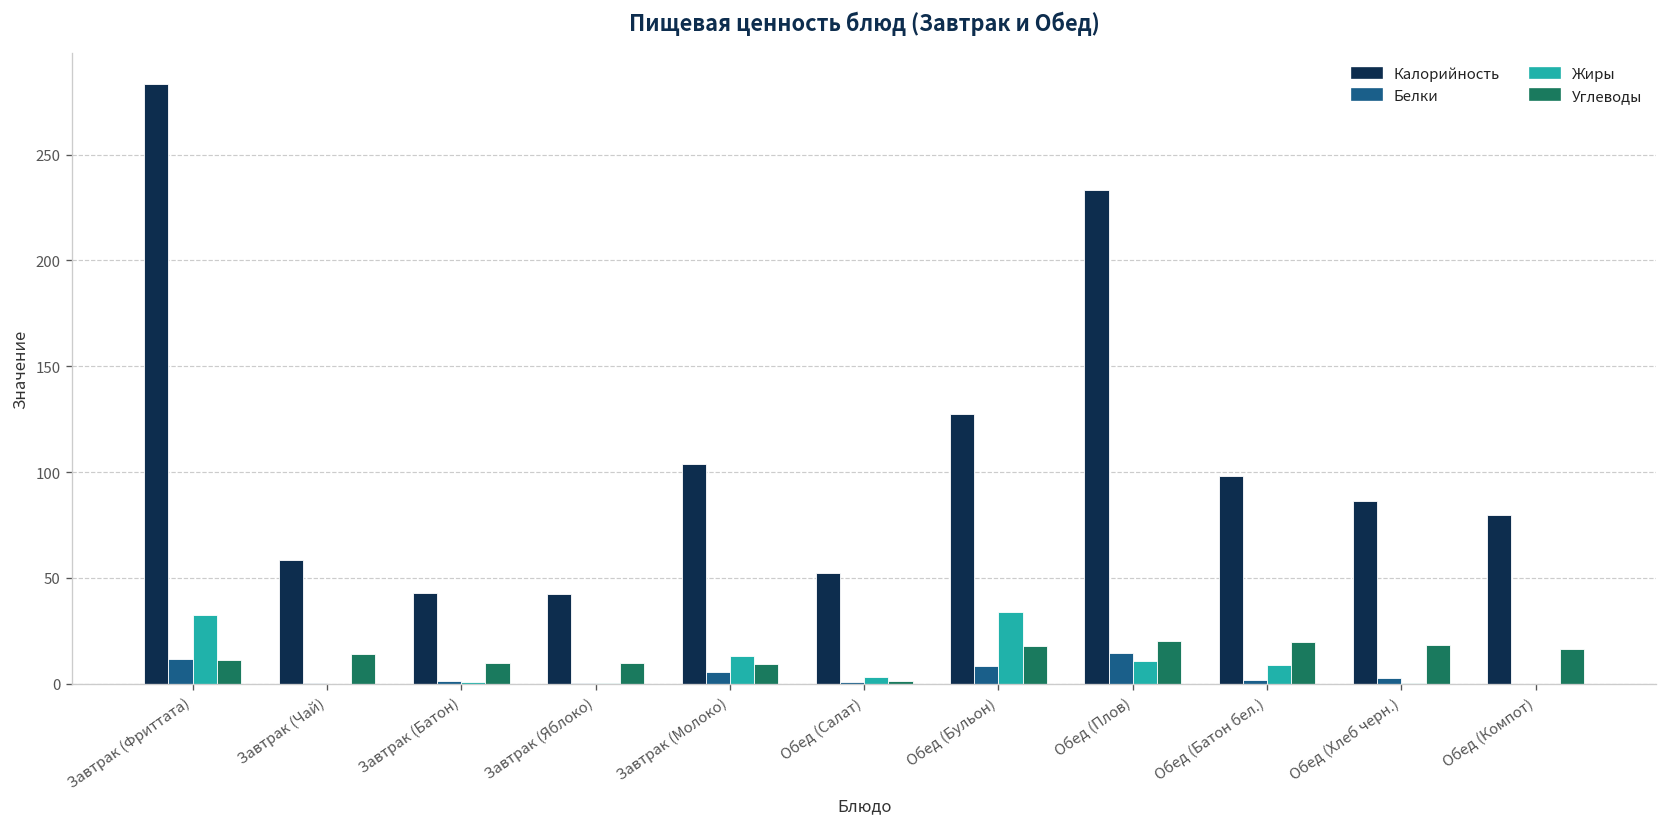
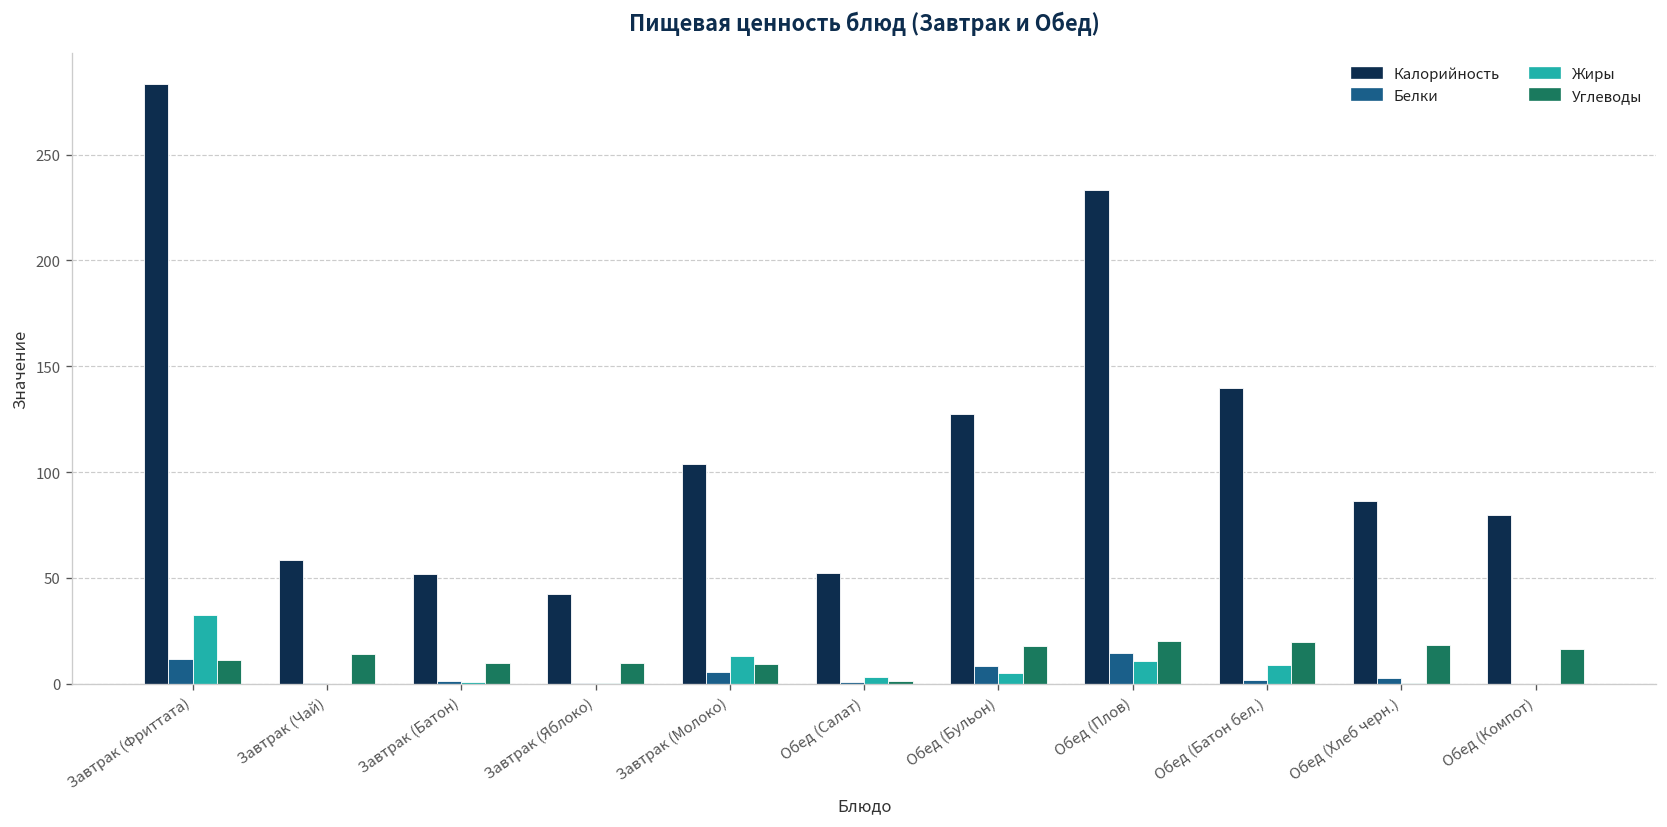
  {
    "Калорийность": {
      "Завтрак (Фриттата)": 284,
      "Завтрак (Чай)": 59,
-     "Завтрак (Батон)": 43,
+     "Завтрак (Батон)": 52,
      "Завтрак (Яблоко)": 42,
      "Завтрак (Молоко)": 104,
      "Обед (Салат)": 52,
      "Обед (Бульон)": 127,
      "Обед (Плов)": 233,
-     "Обед (Батон бел.)": 98,
+     "Обед (Батон бел.)": 140,
      "Обед (Хлеб черн.)": 86,
      "Обед (Компот)": 80
    },
    "Жиры": {
      "Завтрак (Фриттата)": 32,
      "Завтрак (Молоко)": 13,
      "Обед (Салат)": 3,
-     "Обед (Бульон)": 34,
+     "Обед (Бульон)": 5,
      "Обед (Плов)": 11,
      "Обед (Батон бел.)": 9
    }
  }
